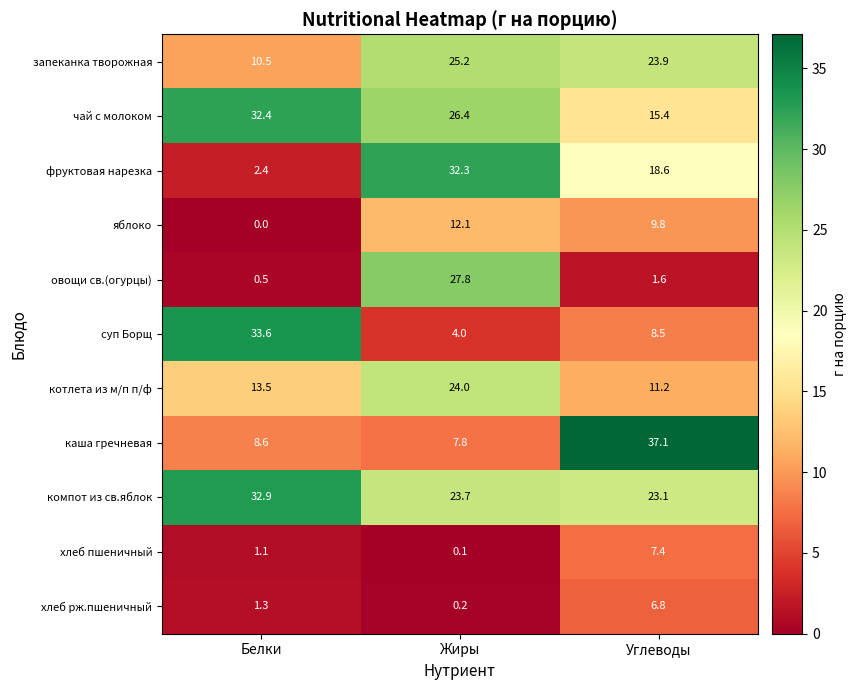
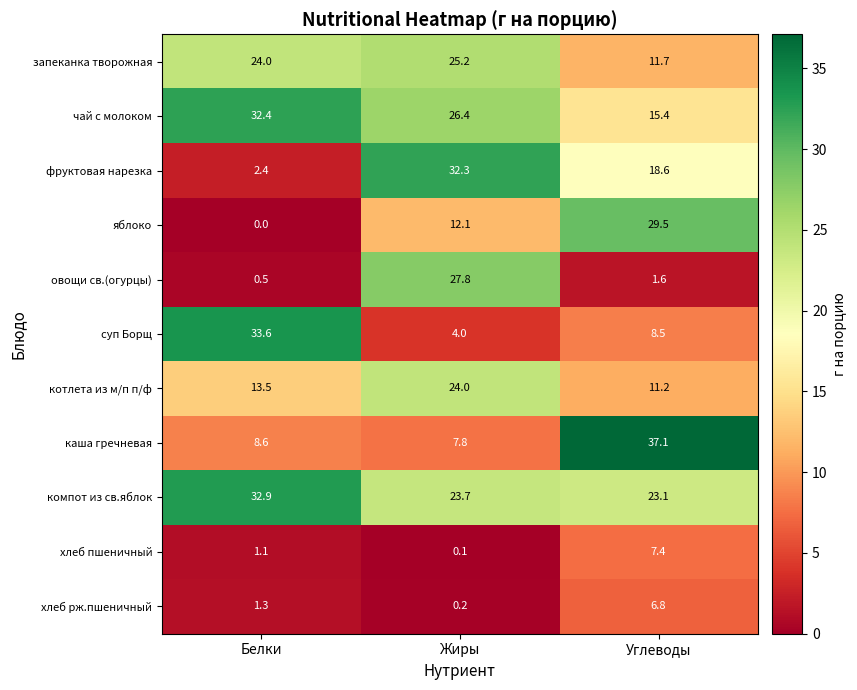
  {
    "запеканка творожная": {
-     "Белки": 10.5,
+     "Белки": 24.0,
      "Жиры": 25.2,
-     "Углеводы": 23.9
+     "Углеводы": 11.7
    },
    "чай с молоком": {
      "Белки": 32.4,
      "Жиры": 26.4,
      "Углеводы": 15.4
    },
    "фруктовая нарезка": {
      "Белки": 2.4,
      "Жиры": 32.3,
      "Углеводы": 18.6
    },
    "яблоко": {
      "Белки": 0.0,
      "Жиры": 12.1,
-     "Углеводы": 9.8
+     "Углеводы": 29.5
    },
    "овощи св.(огурцы)": {
      "Белки": 0.5,
      "Жиры": 27.8,
      "Углеводы": 1.6
    },
    "суп Борщ": {
      "Белки": 33.6,
      "Жиры": 4.0,
      "Углеводы": 8.5
    },
    "котлета из м/п п/ф": {
      "Белки": 13.5,
      "Жиры": 24.0,
      "Углеводы": 11.2
    },
    "каша гречневая": {
      "Белки": 8.6,
      "Жиры": 7.8,
      "Углеводы": 37.1
    },
    "компот из св.яблок": {
      "Белки": 32.9,
      "Жиры": 23.7,
      "Углеводы": 23.1
    },
    "хлеб пшеничный": {
      "Белки": 1.1,
      "Жиры": 0.1,
      "Углеводы": 7.4
    },
    "хлеб рж.пшеничный": {
      "Белки": 1.3,
      "Жиры": 0.2,
      "Углеводы": 6.8
    }
  }
